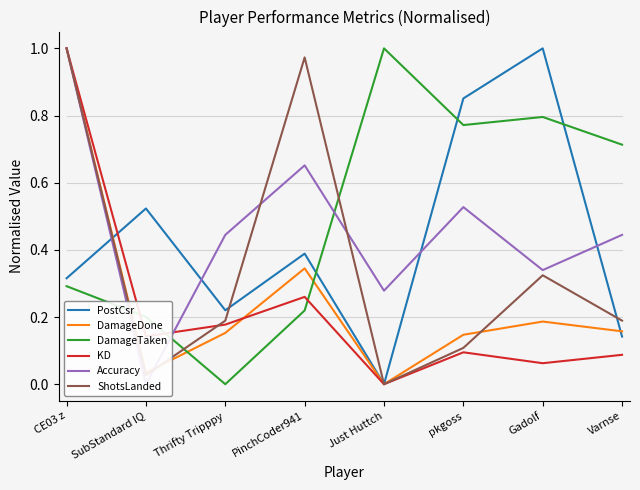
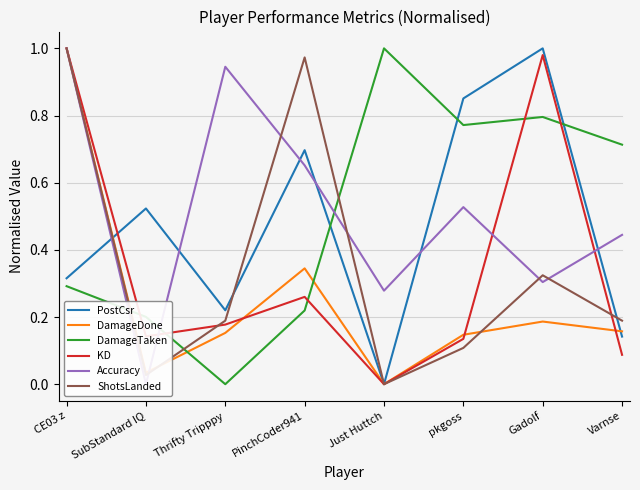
  {
    "PostCsr": {
      "CE03 z": 0.32,
      "SubStandard IQ": 0.52,
      "Thrifty Tripppy": 0.22,
-     "PinchCoder941": 0.39,
+     "PinchCoder941": 0.70,
      "pkgoss": 0.85,
      "Gadolf": 1.00,
      "Varnse": 0.14
    },
    "DamageDone": {
      "Thrifty Tripppy": 0.15,
      "PinchCoder941": 0.34,
      "pkgoss": 0.15,
      "Gadolf": 0.19,
      "Varnse": 0.16
    },
    "DamageTaken": {
      "CE03 z": 0.29,
      "Thrifty Tripppy": 0.00,
      "PinchCoder941": 0.22,
      "Just Huttch": 1.00,
      "pkgoss": 0.77,
      "Gadolf": 0.80,
      "Varnse": 0.71
    },
    "KD": {
      "Thrifty Tripppy": 0.18,
      "PinchCoder941": 0.26,
-     "pkgoss": 0.10,
-     "Gadolf": 0.06,
+     "pkgoss": 0.14,
+     "Gadolf": 0.98,
      "Varnse": 0.09
    },
    "Accuracy": {
-     "Thrifty Tripppy": 0.44,
+     "Thrifty Tripppy": 0.95,
      "PinchCoder941": 0.65,
      "Just Huttch": 0.28,
      "pkgoss": 0.53,
-     "Gadolf": 0.34,
+     "Gadolf": 0.30,
      "Varnse": 0.44
    },
    "ShotsLanded": {
      "Thrifty Tripppy": 0.19,
      "PinchCoder941": 0.97,
      "pkgoss": 0.11,
      "Gadolf": 0.32,
      "Varnse": 0.19
    }
  }
